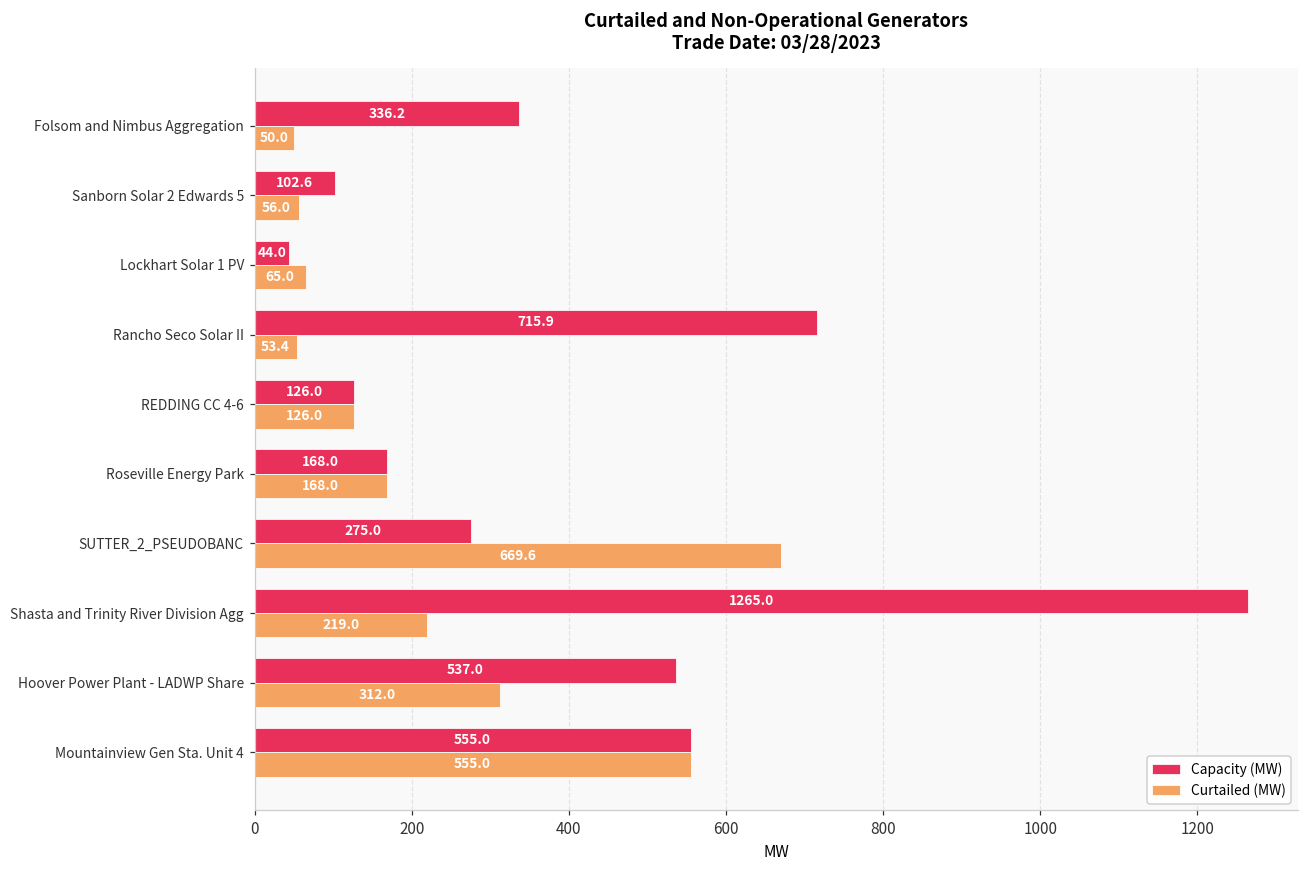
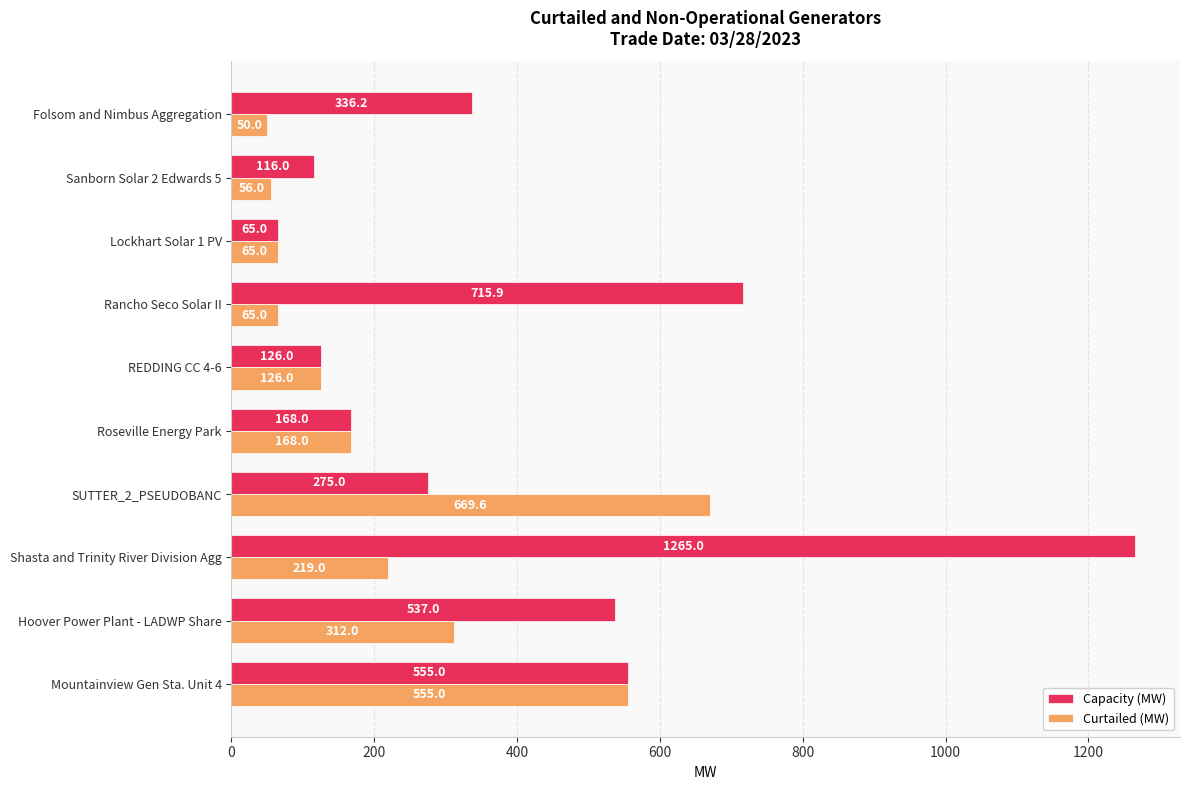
  {
    "Capacity (MW)": {
      "Folsom and Nimbus Aggregation": 336.2,
-     "Sanborn Solar 2 Edwards 5": 102.6,
-     "Lockhart Solar 1 PV": 44.0,
+     "Sanborn Solar 2 Edwards 5": 116.0,
+     "Lockhart Solar 1 PV": 65.0,
      "Rancho Seco Solar II": 715.9,
      "REDDING CC 4-6": 126.0,
      "Roseville Energy Park": 168.0,
      "SUTTER_2_PSEUDOBANC": 275.0,
      "Shasta and Trinity River Division Agg": 1265.0,
      "Hoover Power Plant - LADWP Share": 537.0,
      "Mountainview Gen Sta. Unit 4": 555.0
    },
    "Curtailed (MW)": {
      "Folsom and Nimbus Aggregation": 50.0,
      "Sanborn Solar 2 Edwards 5": 56.0,
      "Lockhart Solar 1 PV": 65.0,
-     "Rancho Seco Solar II": 53.4,
+     "Rancho Seco Solar II": 65.0,
      "REDDING CC 4-6": 126.0,
      "Roseville Energy Park": 168.0,
      "SUTTER_2_PSEUDOBANC": 669.6,
      "Shasta and Trinity River Division Agg": 219.0,
      "Hoover Power Plant - LADWP Share": 312.0,
      "Mountainview Gen Sta. Unit 4": 555.0
    }
  }
